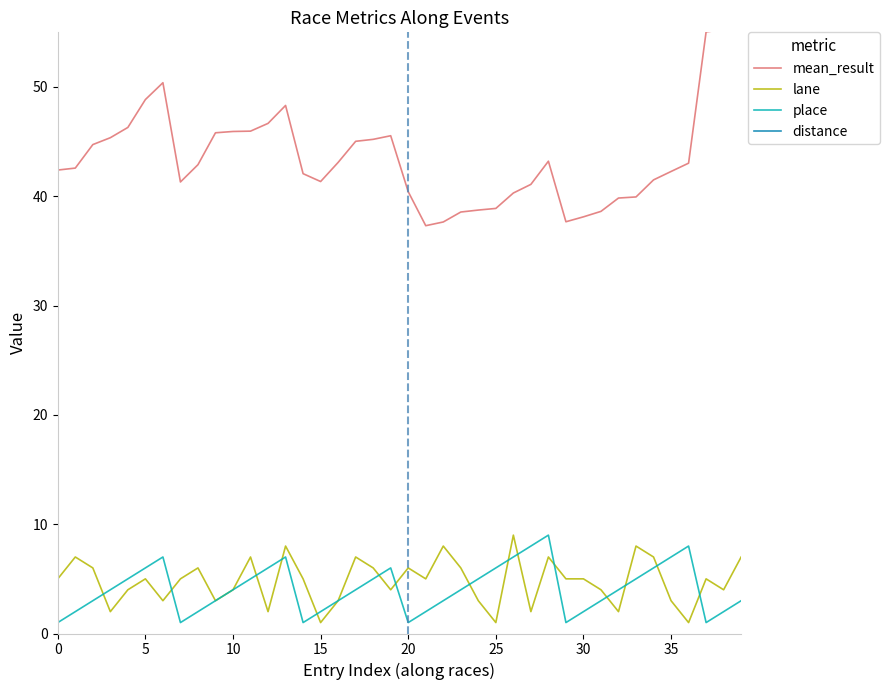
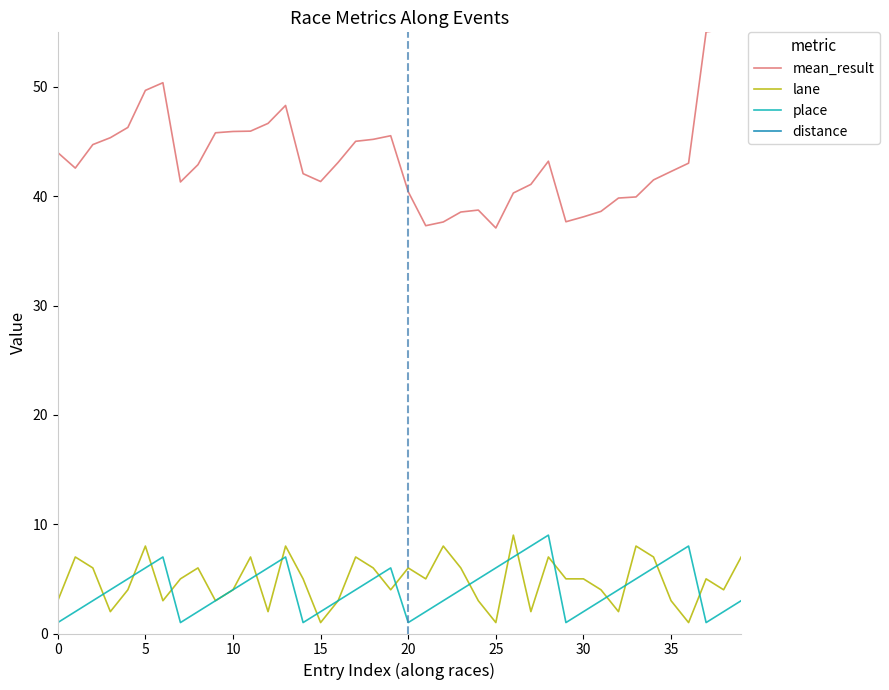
  {
    "mean_result": {
-     "0": 42.4,
-     "5": 48.9,
+     "0": 44.0,
+     "5": 49.7,
      "10": 45.9,
      "15": 41.4,
      "20": 40.4,
-     "25": 38.9,
+     "25": 37.1,
      "30": 38.1,
      "35": 42.3
    },
    "lane": {
-     "0": 5,
-     "5": 5,
+     "0": 3,
+     "5": 8,
      "15": 1,
      "20": 6,
      "25": 1,
      "30": 5,
      "35": 3
    }
  }
